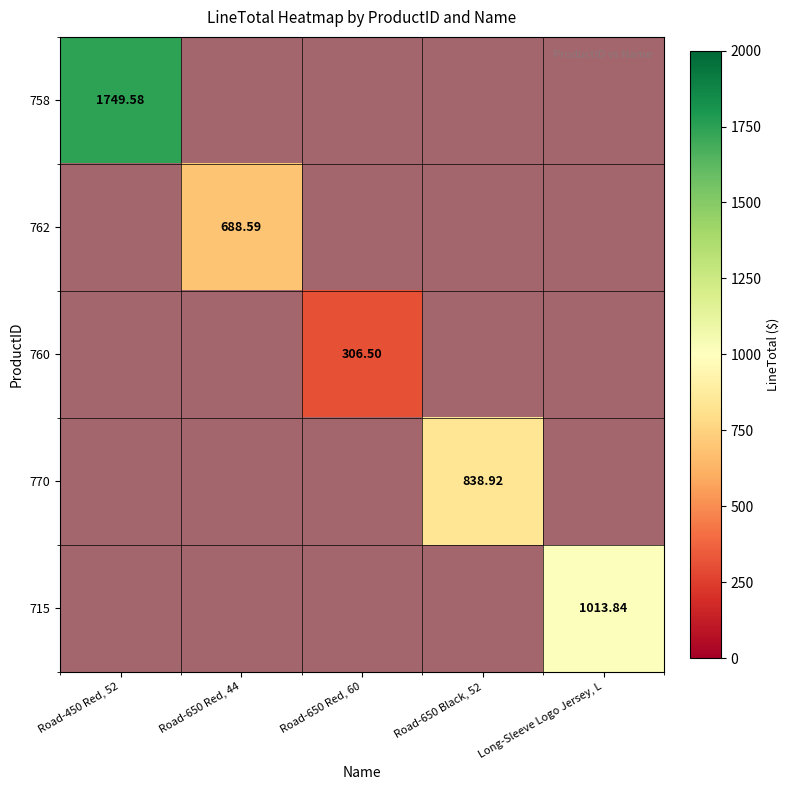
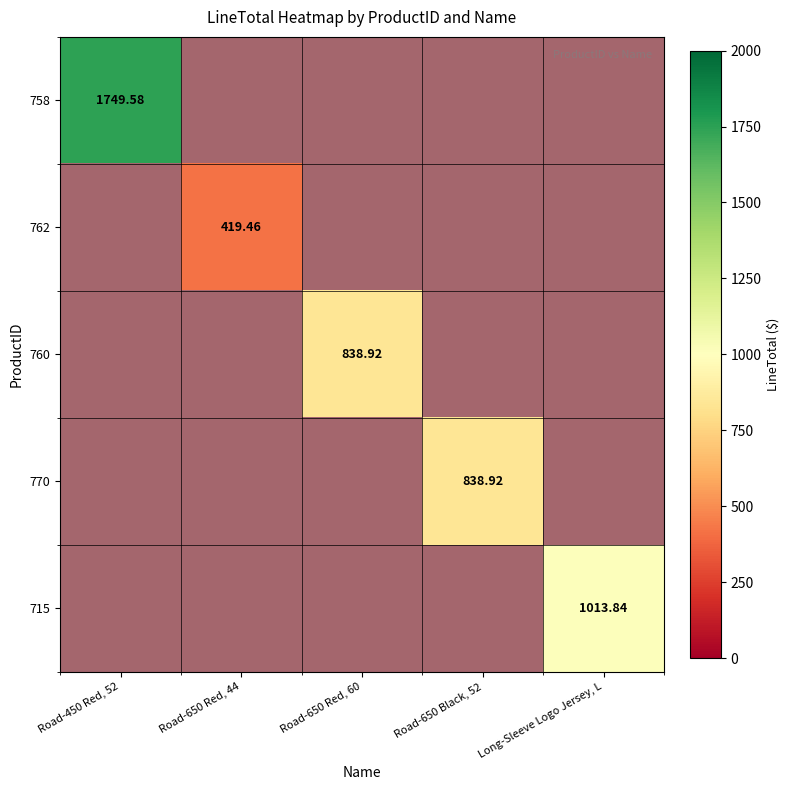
  {
    "758": {
      "Road-450 Red, 52": 1749.58
    },
    "762": {
-     "Road-650 Red, 44": 688.59
+     "Road-650 Red, 44": 419.46
    },
    "760": {
-     "Road-650 Red, 60": 306.50
+     "Road-650 Red, 60": 838.92
    },
    "770": {
      "Road-650 Black, 52": 838.92
    },
    "715": {
      "Long-Sleeve Logo Jersey, L": 1013.84
    }
  }
